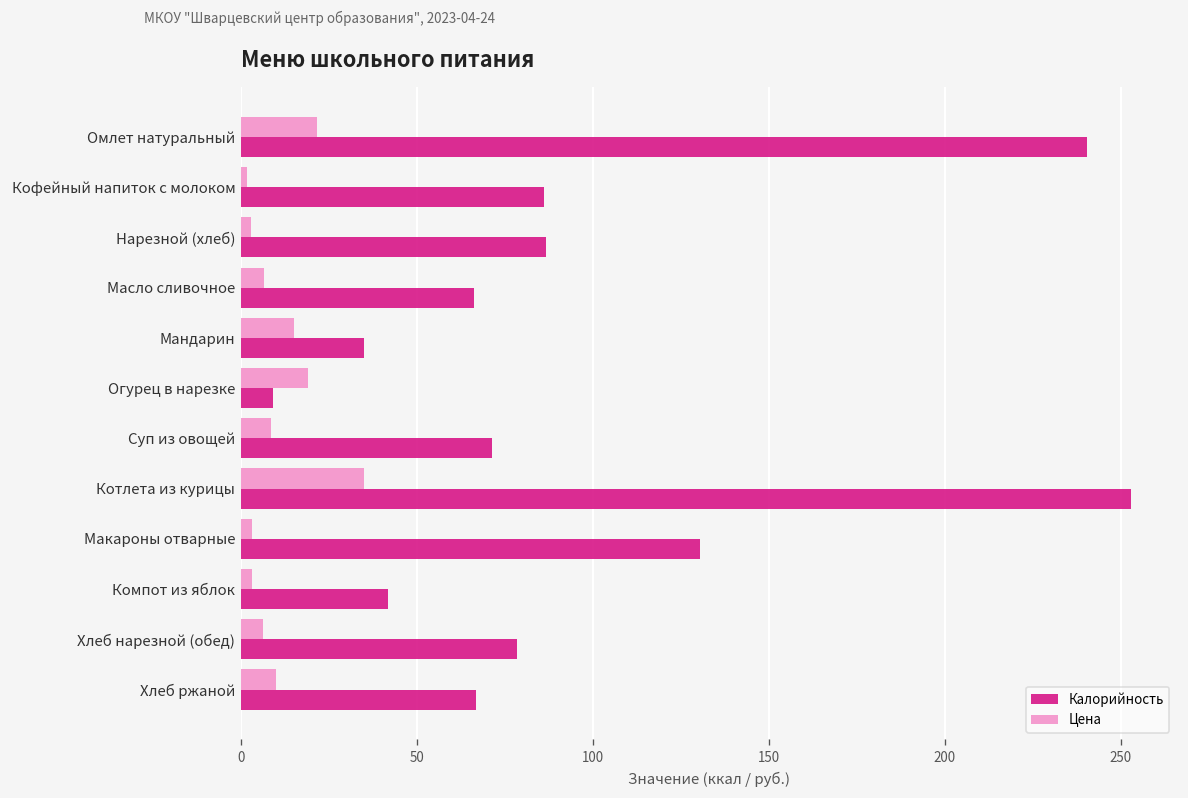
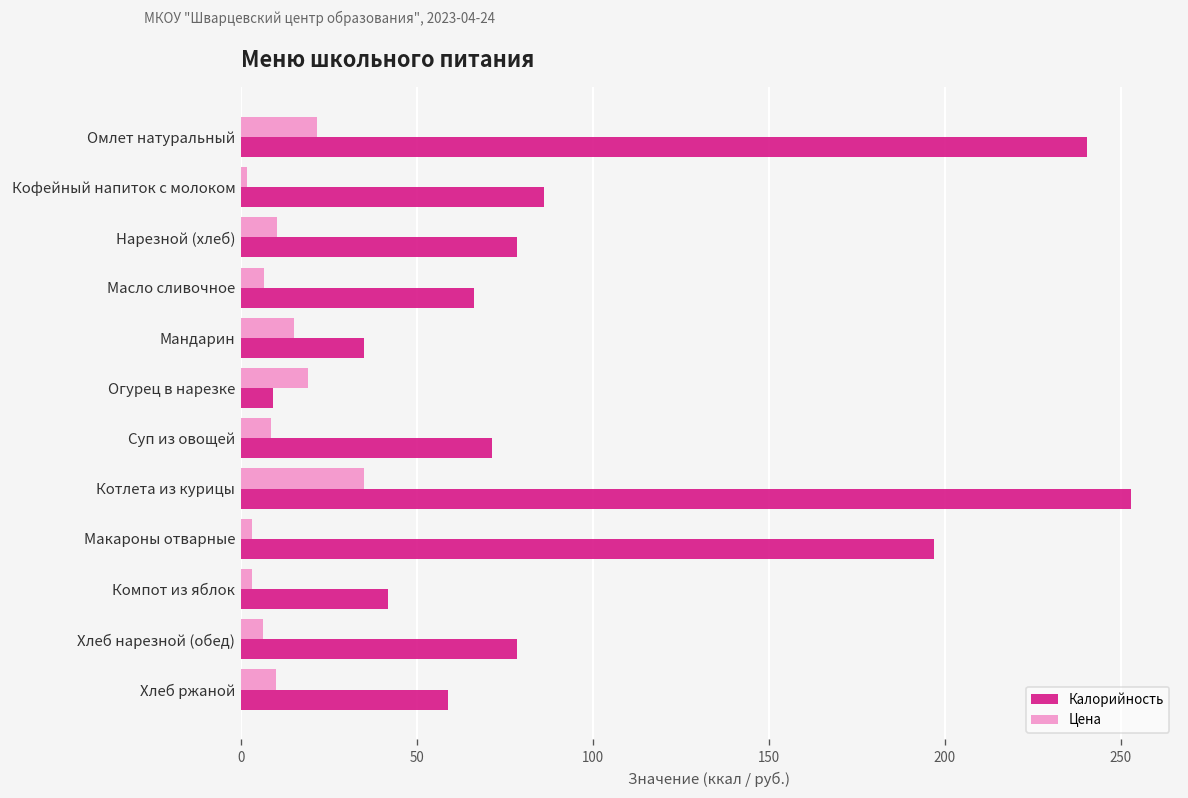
  {
    "Калорийность": {
      "Омлет натуральный": 241,
      "Кофейный напиток с молоком": 86,
-     "Нарезной (хлеб)": 87,
+     "Нарезной (хлеб)": 79,
      "Масло сливочное": 66,
      "Мандарин": 35,
      "Огурец в нарезке": 9,
      "Суп из овощей": 71,
      "Котлета из курицы": 253,
-     "Макароны отварные": 131,
+     "Макароны отварные": 197,
      "Компот из яблок": 42,
      "Хлеб нарезной (обед)": 79,
-     "Хлеб ржаной": 67
+     "Хлеб ржаной": 59
    },
    "Цена": {
      "Омлет натуральный": 21,
      "Кофейный напиток с молоком": 2,
-     "Нарезной (хлеб)": 3,
+     "Нарезной (хлеб)": 10,
      "Масло сливочное": 6,
      "Мандарин": 15,
      "Огурец в нарезке": 19,
      "Суп из овощей": 9,
      "Котлета из курицы": 35,
      "Макароны отварные": 3,
      "Компот из яблок": 3,
      "Хлеб нарезной (обед)": 6,
      "Хлеб ржаной": 10
    }
  }
